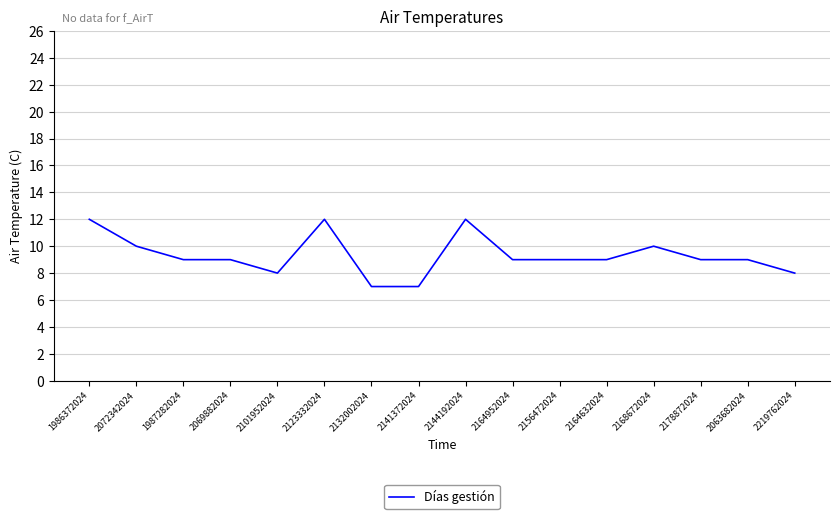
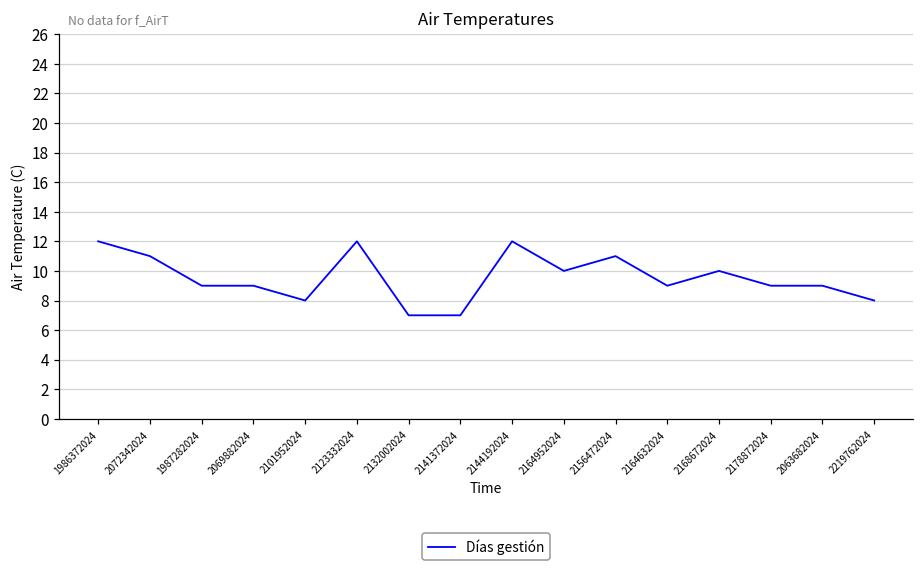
  {
    "1986372024": 12,
-   "2072342024": 10,
+   "2072342024": 11,
    "1987282024": 9,
    "2069882024": 9,
    "2101952024": 8,
    "2123332024": 12,
    "2132002024": 7,
    "2141372024": 7,
    "2144192024": 12,
-   "2164952024": 9,
-   "2156472024": 9,
+   "2164952024": 10,
+   "2156472024": 11,
    "2164632024": 9,
    "2168672024": 10,
    "2178872024": 9,
    "2063682024": 9,
    "2219762024": 8
  }
